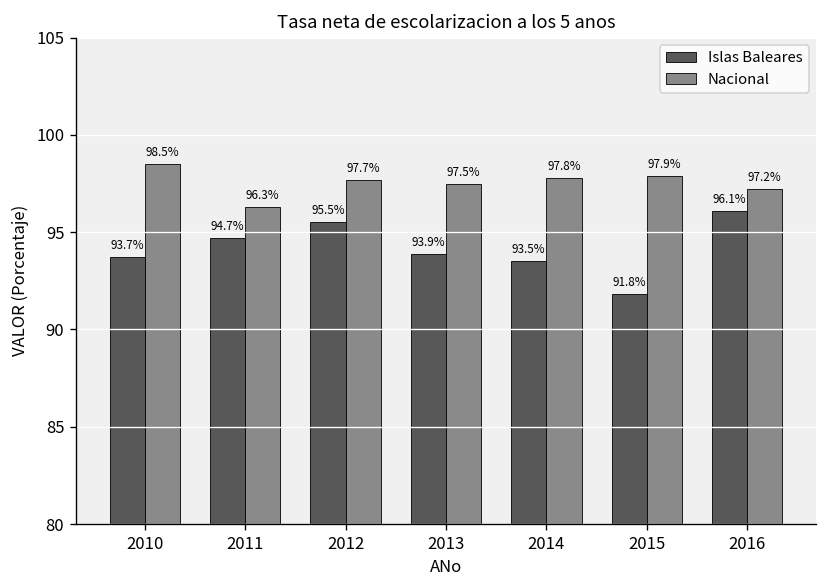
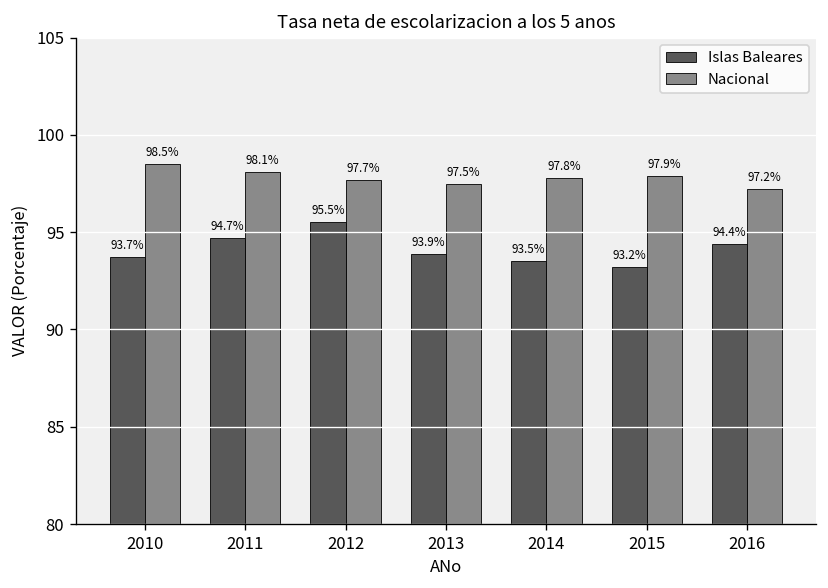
  {
    "Islas Baleares": {
      "2010": "93.7%",
      "2011": "94.7%",
      "2012": "95.5%",
      "2013": "93.9%",
      "2014": "93.5%",
-     "2015": "91.8%",
-     "2016": "96.1%"
+     "2015": "93.2%",
+     "2016": "94.4%"
    },
    "Nacional": {
      "2010": "98.5%",
-     "2011": "96.3%",
+     "2011": "98.1%",
      "2012": "97.7%",
      "2013": "97.5%",
      "2014": "97.8%",
      "2015": "97.9%",
      "2016": "97.2%"
    }
  }
